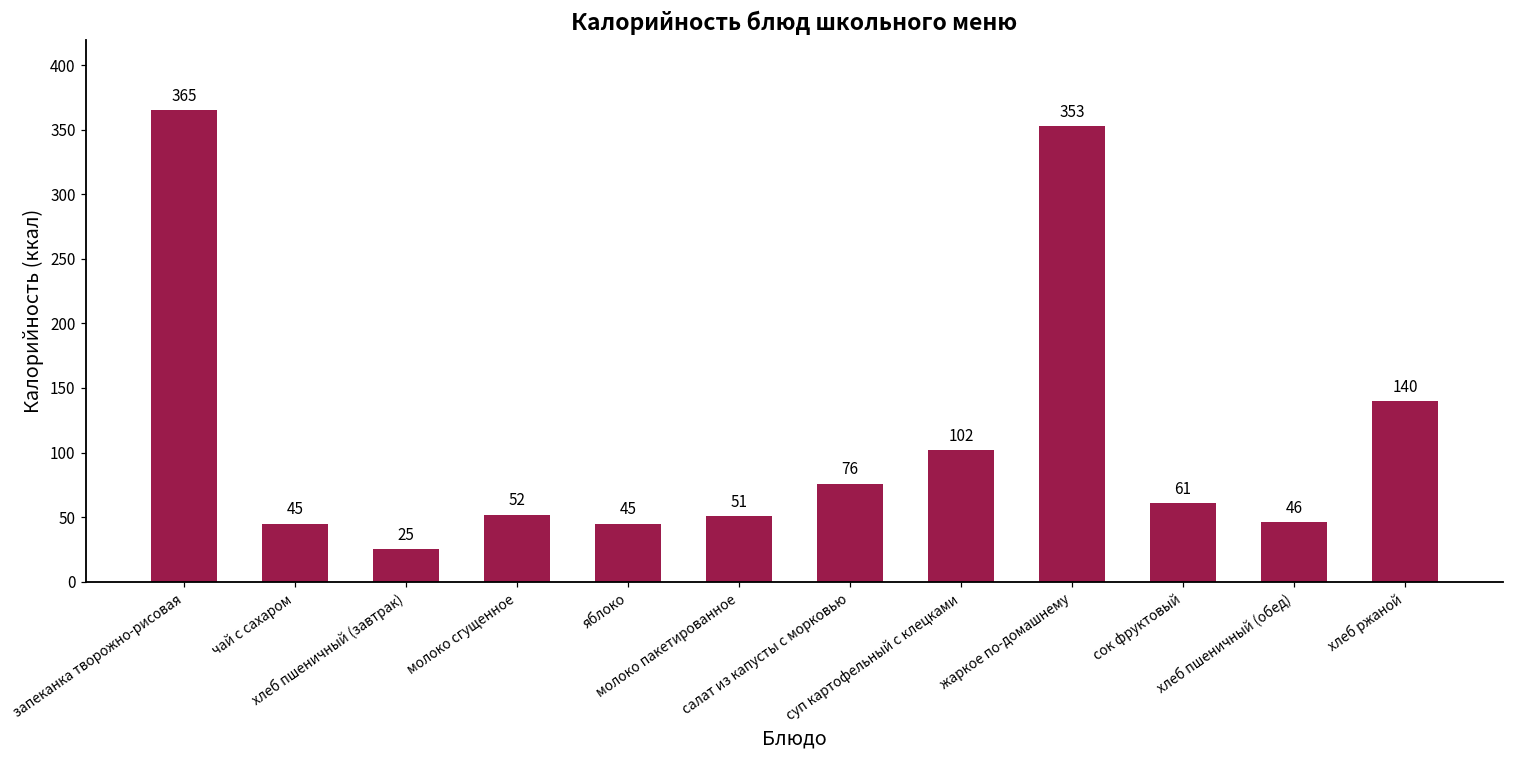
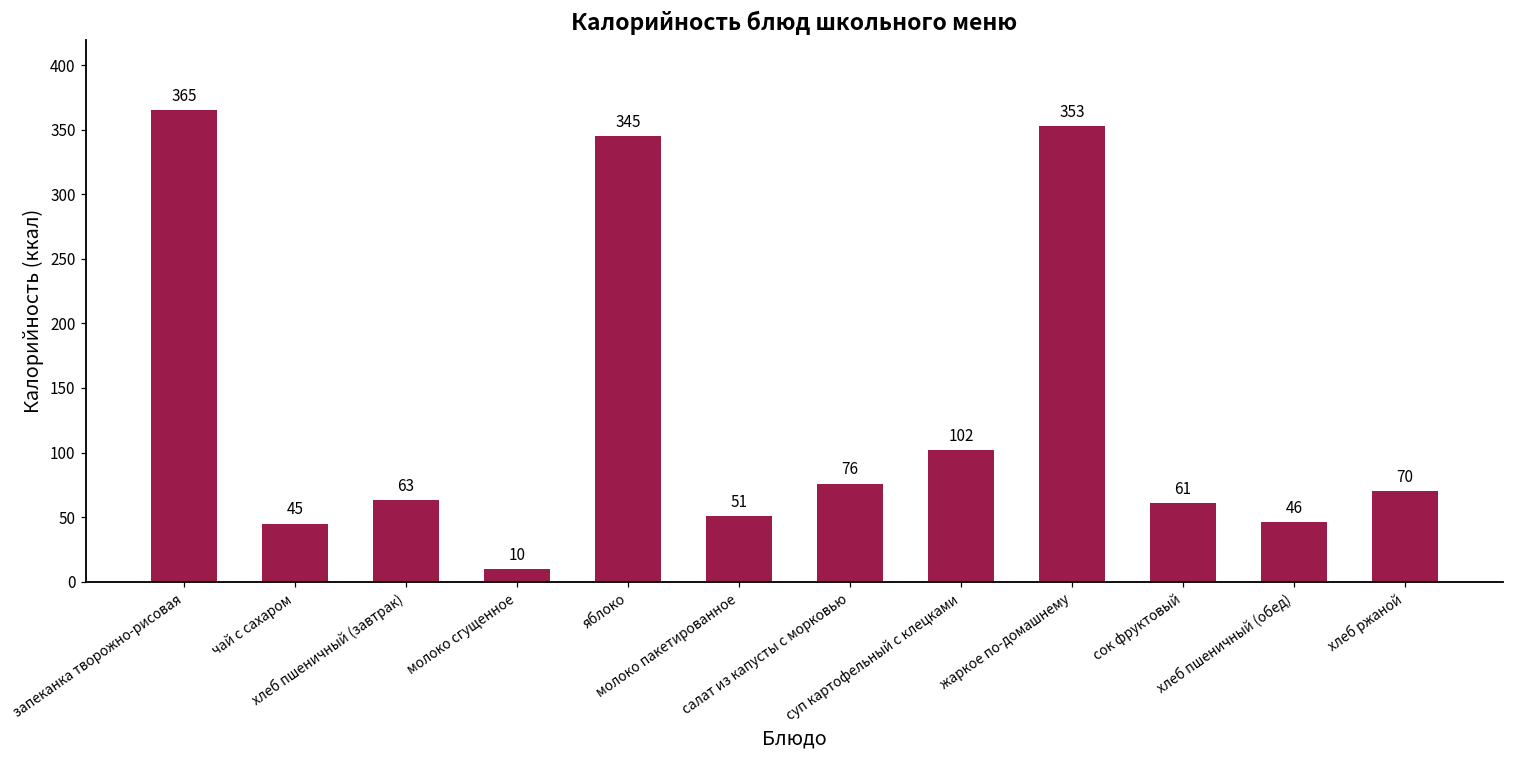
  {
    "запеканка творожно-рисовая": 365,
    "чай с сахаром": 45,
-   "хлеб пшеничный (завтрак)": 25,
-   "молоко сгущенное": 52,
-   "яблоко": 45,
+   "хлеб пшеничный (завтрак)": 63,
+   "молоко сгущенное": 10,
+   "яблоко": 345,
    "молоко пакетированное": 51,
    "салат из капусты с морковью": 76,
    "суп картофельный с клецками": 102,
    "жаркое по-домашнему": 353,
    "сок фруктовый": 61,
    "хлеб пшеничный (обед)": 46,
-   "хлеб ржаной": 140
+   "хлеб ржаной": 70
  }
